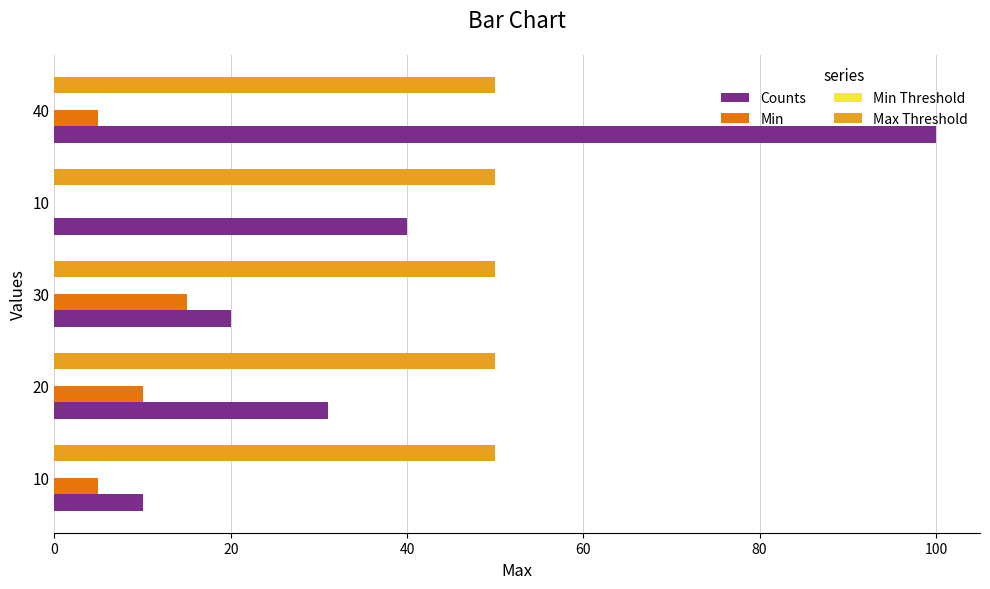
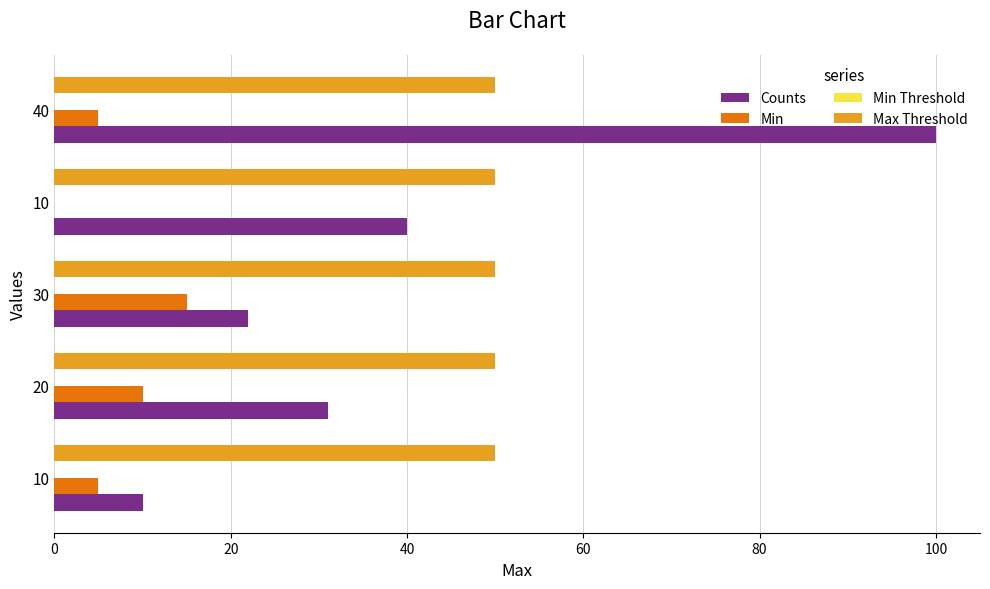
  {
    "Counts": {
      "40": 100,
-     "30": 20,
+     "30": 22,
      "20": 31
    },
    "Min Threshold": {
      "40": 0,
      "30": 0,
      "20": 0
    }
  }
